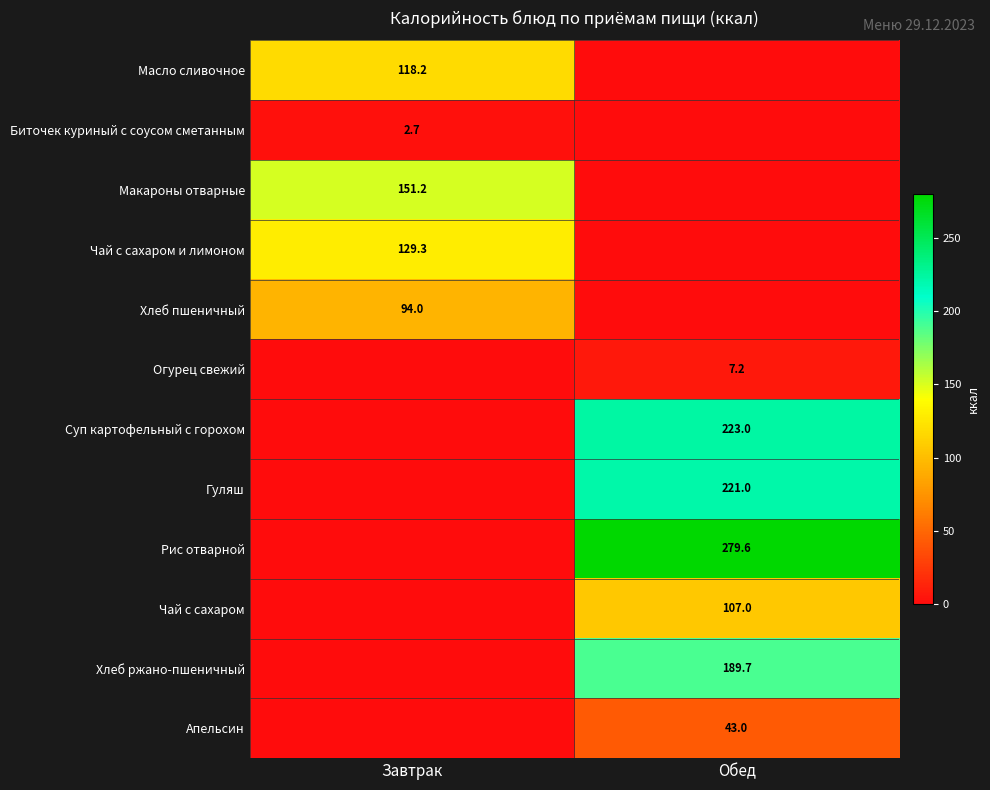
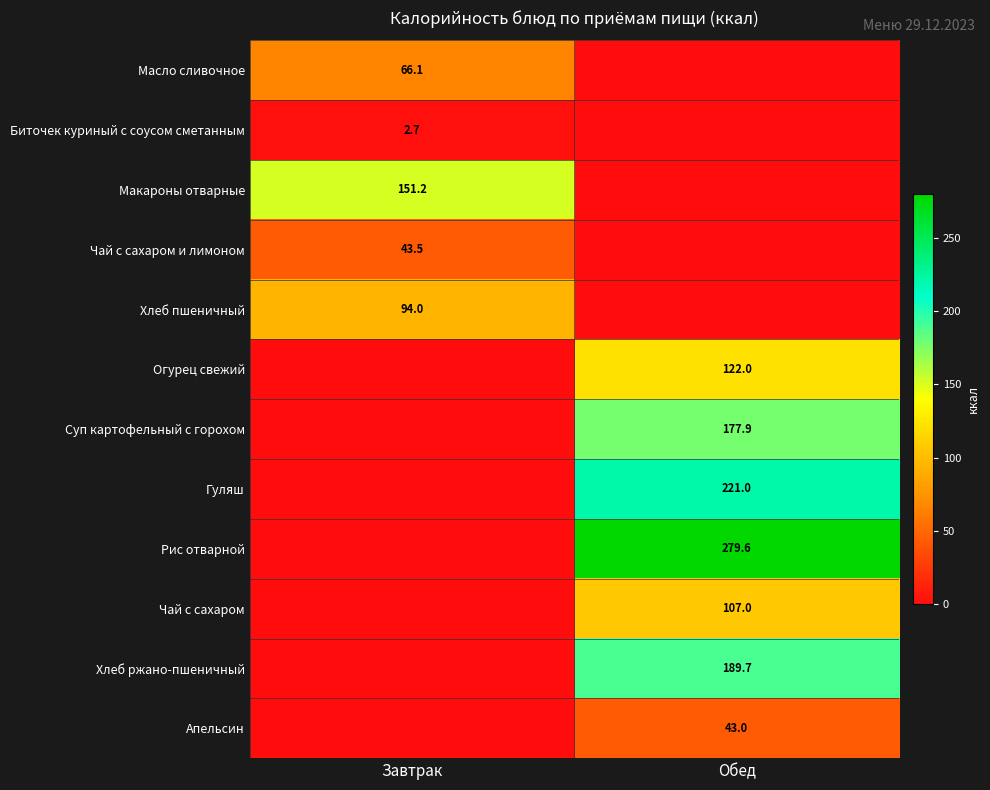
  {
    "Масло сливочное": {
-     "Завтрак": 118.2
+     "Завтрак": 66.1
    },
    "Биточек куриный с соусом сметанным": {
      "Завтрак": 2.7
    },
    "Макароны отварные": {
      "Завтрак": 151.2
    },
    "Чай с сахаром и лимоном": {
-     "Завтрак": 129.3
+     "Завтрак": 43.5
    },
    "Хлеб пшеничный": {
      "Завтрак": 94.0
    },
    "Огурец свежий": {
-     "Обед": 7.2
+     "Обед": 122.0
    },
    "Суп картофельный с горохом": {
-     "Обед": 223.0
+     "Обед": 177.9
    },
    "Гуляш": {
      "Обед": 221.0
    },
    "Рис отварной": {
      "Обед": 279.6
    },
    "Чай с сахаром": {
      "Обед": 107.0
    },
    "Хлеб ржано-пшеничный": {
      "Обед": 189.7
    },
    "Апельсин": {
      "Обед": 43.0
    }
  }
